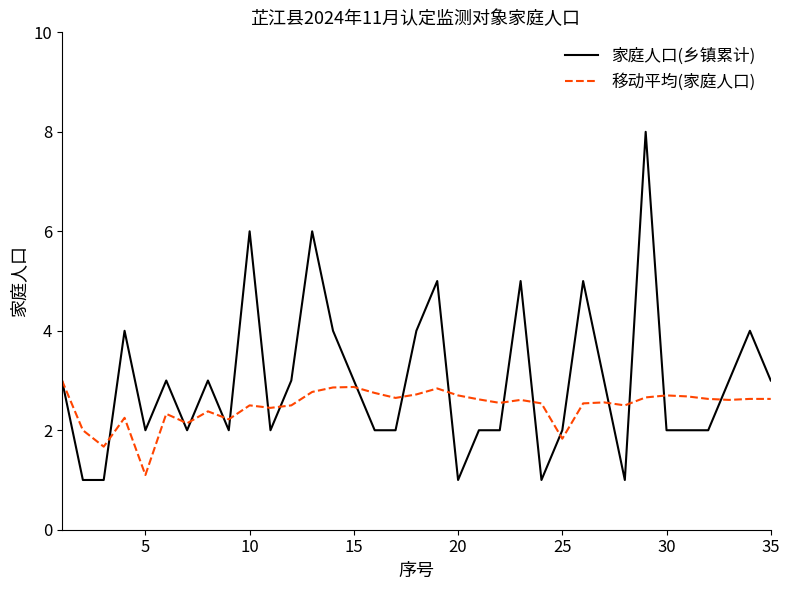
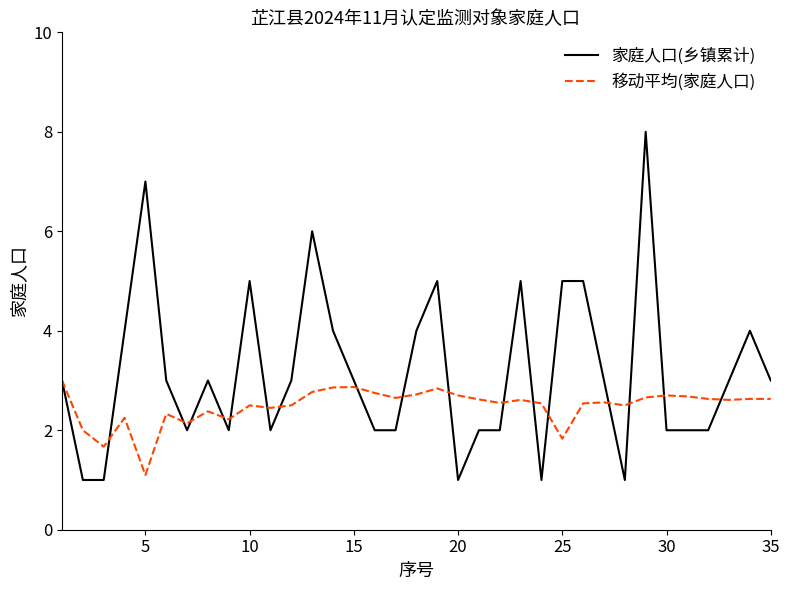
  {
    "家庭人口(乡镇累计)": {
-     "5": 2,
-     "10": 6,
+     "5": 7,
+     "10": 5,
      "15": 3,
      "20": 1,
-     "25": 2,
+     "25": 5,
      "30": 2,
      "35": 3
    },
    "移动平均(家庭人口)": {
      "5": 1.1,
      "10": 2.5,
      "15": 2.9,
      "20": 2.7,
      "25": 1.8,
      "30": 2.7,
      "35": 2.6
    }
  }
